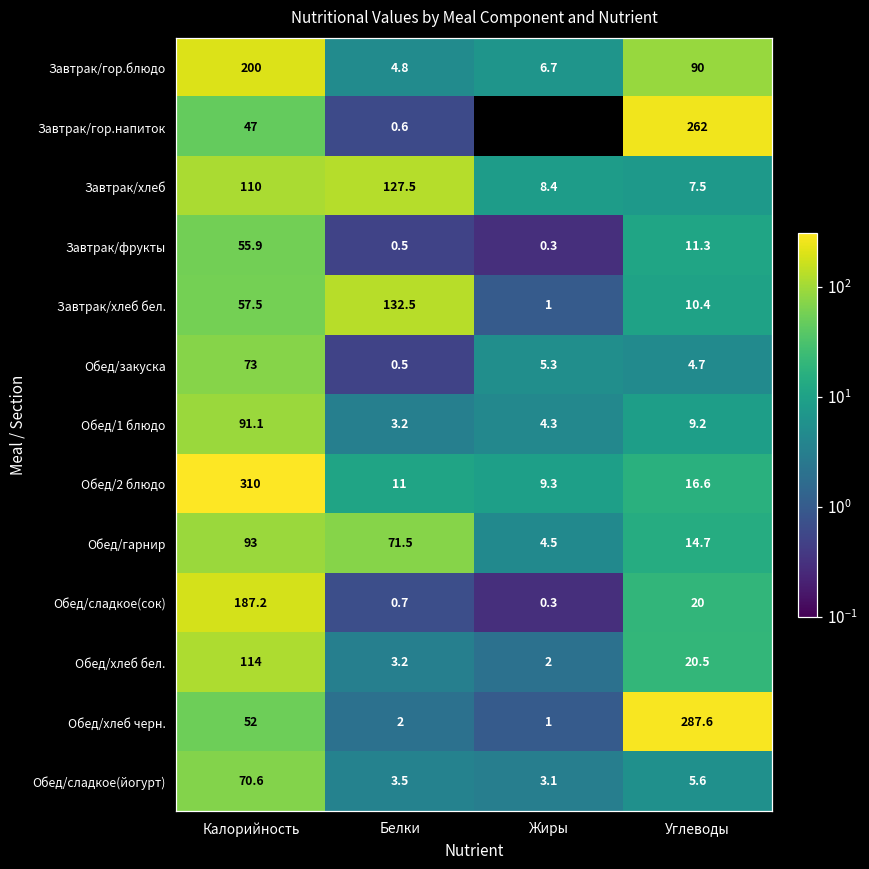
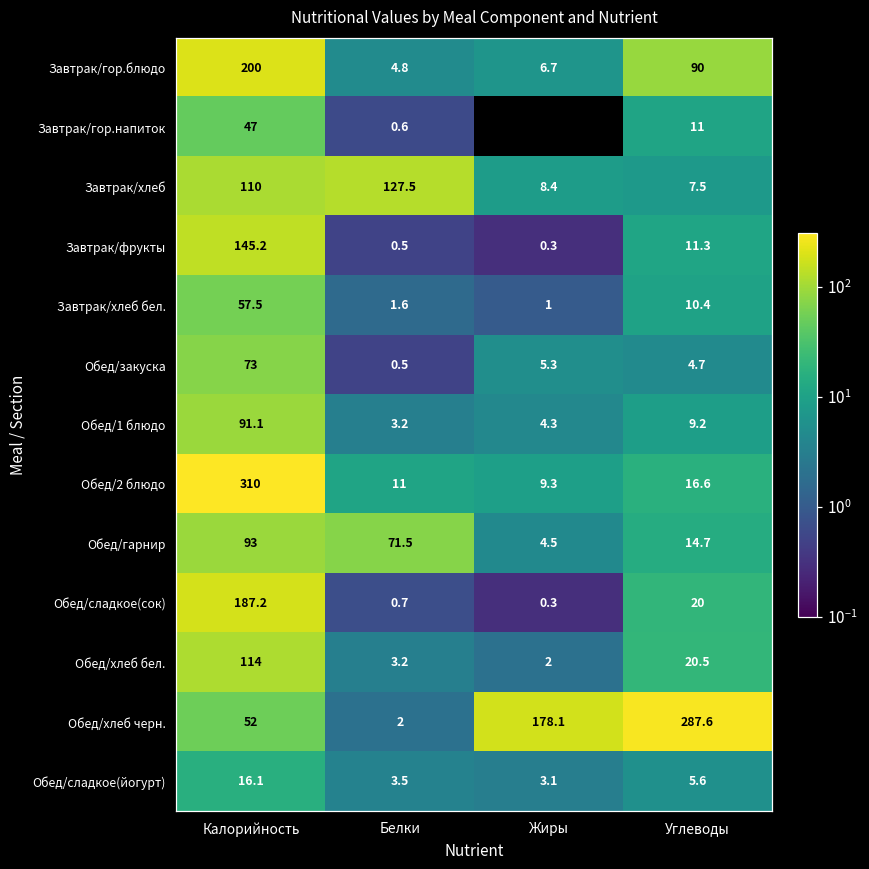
  {
    "Завтрак/гор.блюдо": {
      "Калорийность": 200,
      "Белки": 4.8,
      "Жиры": 6.7,
      "Углеводы": 90
    },
    "Завтрак/гор.напиток": {
      "Калорийность": 47,
      "Белки": 0.6,
-     "Углеводы": 262
+     "Углеводы": 11
    },
    "Завтрак/хлеб": {
      "Калорийность": 110,
      "Белки": 127.5,
      "Жиры": 8.4,
      "Углеводы": 7.5
    },
    "Завтрак/фрукты": {
-     "Калорийность": 55.9,
+     "Калорийность": 145.2,
      "Белки": 0.5,
      "Жиры": 0.3,
      "Углеводы": 11.3
    },
    "Завтрак/хлеб бел.": {
      "Калорийность": 57.5,
-     "Белки": 132.5,
+     "Белки": 1.6,
      "Жиры": 1,
      "Углеводы": 10.4
    },
    "Обед/закуска": {
      "Калорийность": 73,
      "Белки": 0.5,
      "Жиры": 5.3,
      "Углеводы": 4.7
    },
    "Обед/1 блюдо": {
      "Калорийность": 91.1,
      "Белки": 3.2,
      "Жиры": 4.3,
      "Углеводы": 9.2
    },
    "Обед/2 блюдо": {
      "Калорийность": 310,
      "Белки": 11,
      "Жиры": 9.3,
      "Углеводы": 16.6
    },
    "Обед/гарнир": {
      "Калорийность": 93,
      "Белки": 71.5,
      "Жиры": 4.5,
      "Углеводы": 14.7
    },
    "Обед/сладкое(сок)": {
      "Калорийность": 187.2,
      "Белки": 0.7,
      "Жиры": 0.3,
      "Углеводы": 20
    },
    "Обед/хлеб бел.": {
      "Калорийность": 114,
      "Белки": 3.2,
      "Жиры": 2,
      "Углеводы": 20.5
    },
    "Обед/хлеб черн.": {
      "Калорийность": 52,
      "Белки": 2,
-     "Жиры": 1,
+     "Жиры": 178.1,
      "Углеводы": 287.6
    },
    "Обед/сладкое(йогурт)": {
-     "Калорийность": 70.6,
+     "Калорийность": 16.1,
      "Белки": 3.5,
      "Жиры": 3.1,
      "Углеводы": 5.6
    }
  }
